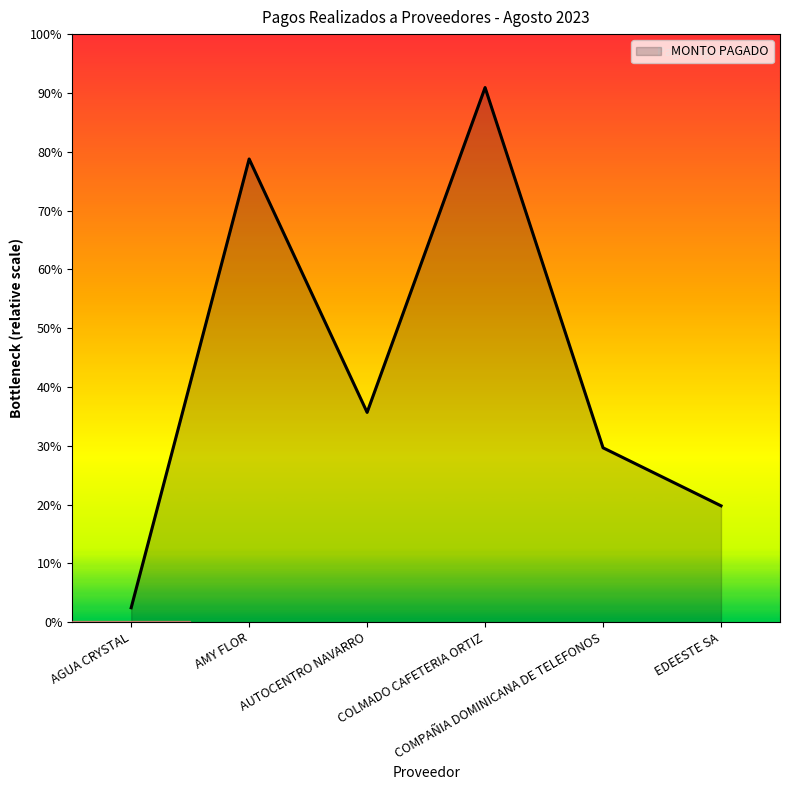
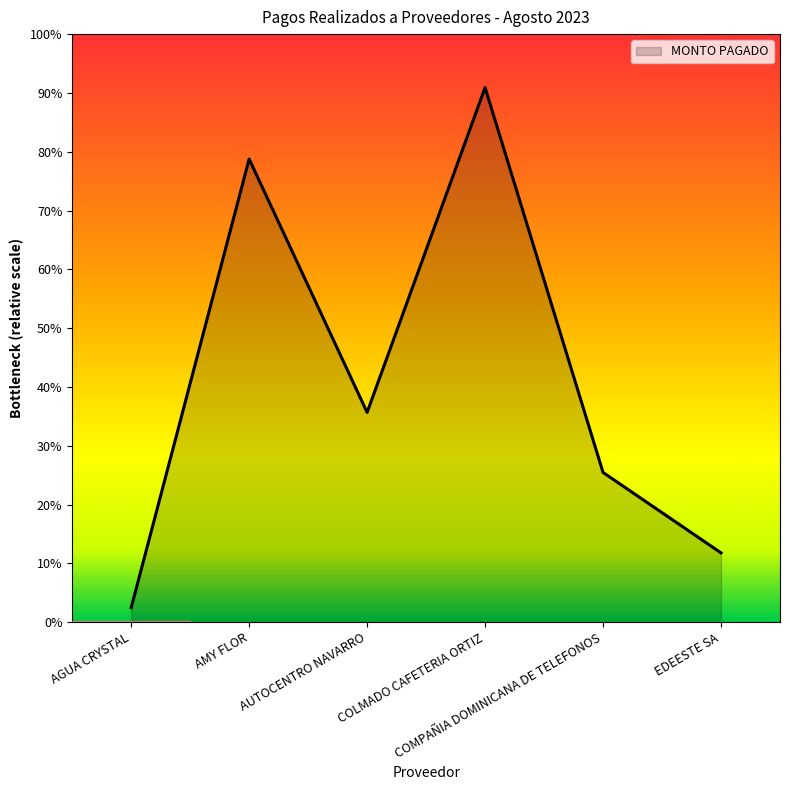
  {
    "AGUA CRYSTAL": "2%",
    "AMY FLOR": "79%",
    "AUTOCENTRO NAVARRO": "36%",
    "COLMADO CAFETERIA ORTIZ": "91%",
-   "COMPAÑIA DOMINICANA DE TELEFONOS": "30%",
-   "EDEESTE SA": "20%"
+   "COMPAÑIA DOMINICANA DE TELEFONOS": "25%",
+   "EDEESTE SA": "12%"
  }
